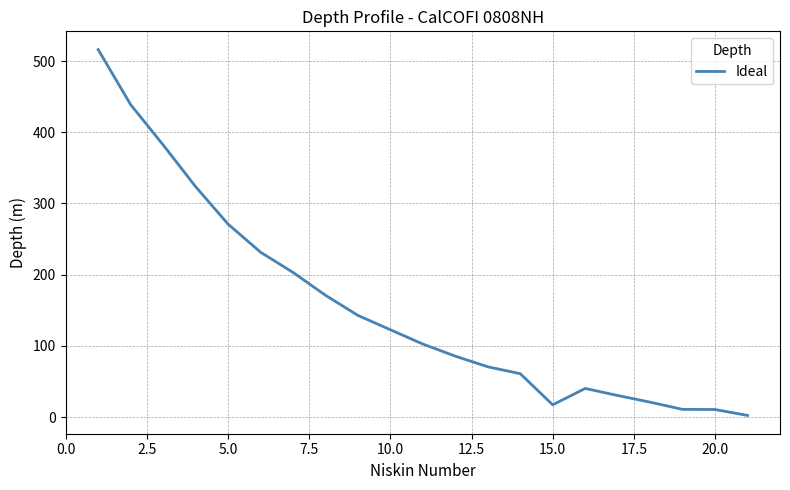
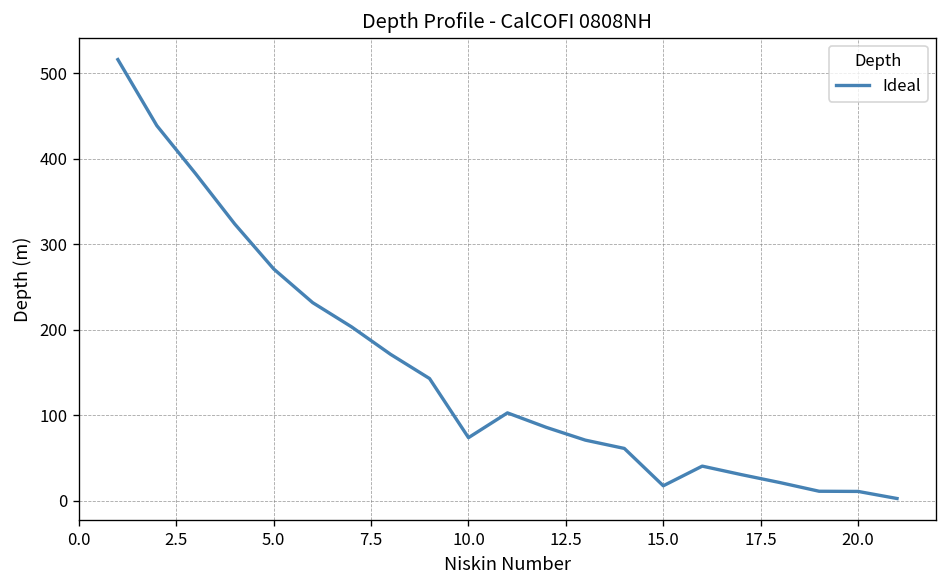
  {
    "5.0": 270,
-   "10.0": 120,
+   "10.0": 70,
    "15.0": 20,
    "20.0": 10
  }
